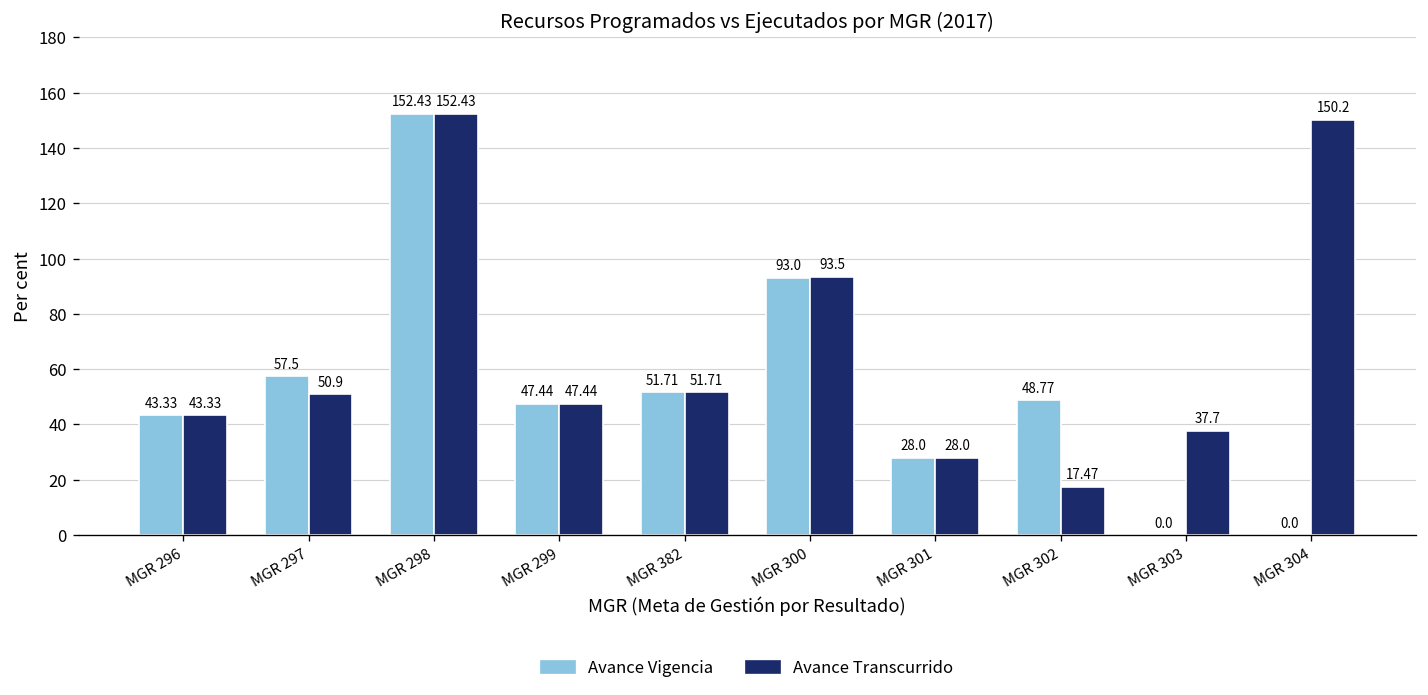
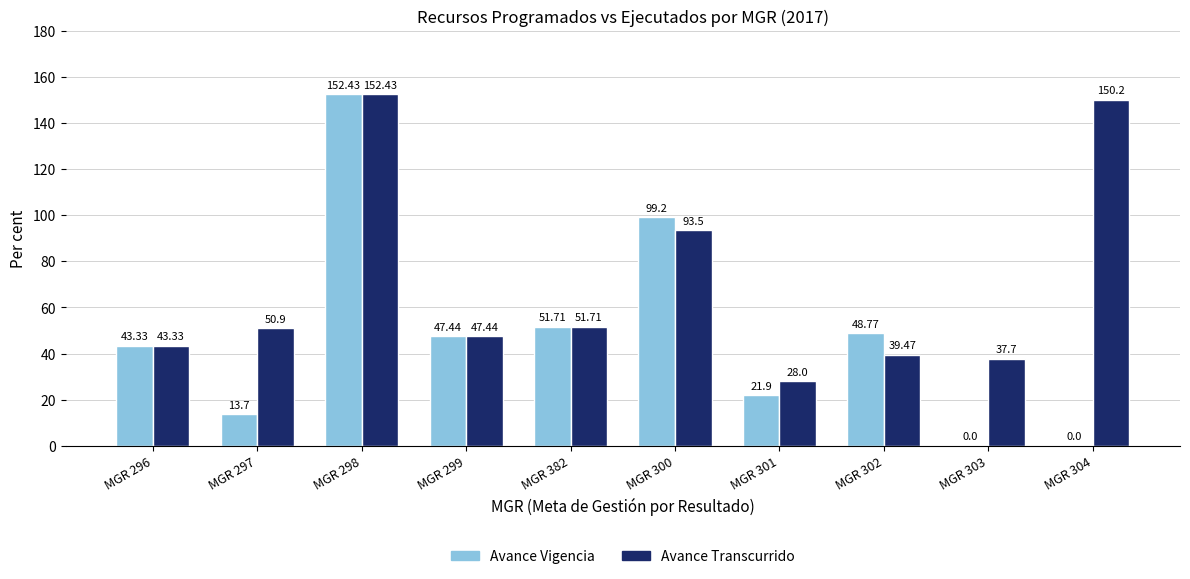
  {
    "Avance Vigencia": {
      "MGR 296": 43.33,
-     "MGR 297": 57.5,
+     "MGR 297": 13.7,
      "MGR 298": 152.43,
      "MGR 299": 47.44,
      "MGR 382": 51.71,
-     "MGR 300": 93.0,
-     "MGR 301": 28.0,
+     "MGR 300": 99.2,
+     "MGR 301": 21.9,
      "MGR 302": 48.77,
      "MGR 303": 0.0,
      "MGR 304": 0.0
    },
    "Avance Transcurrido": {
      "MGR 296": 43.33,
      "MGR 297": 50.9,
      "MGR 298": 152.43,
      "MGR 299": 47.44,
      "MGR 382": 51.71,
      "MGR 300": 93.5,
      "MGR 301": 28.0,
-     "MGR 302": 17.47,
+     "MGR 302": 39.47,
      "MGR 303": 37.7,
      "MGR 304": 150.2
    }
  }
